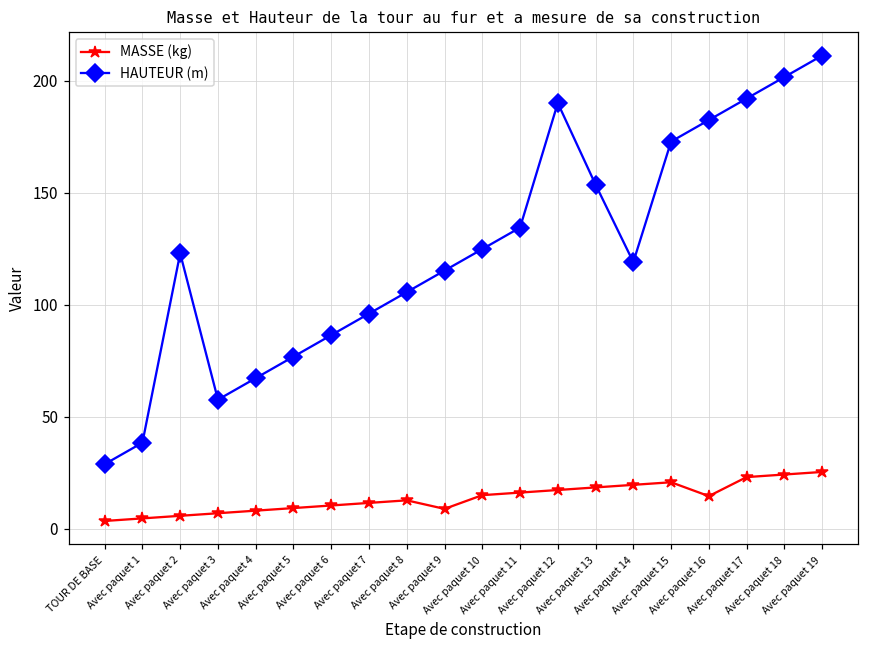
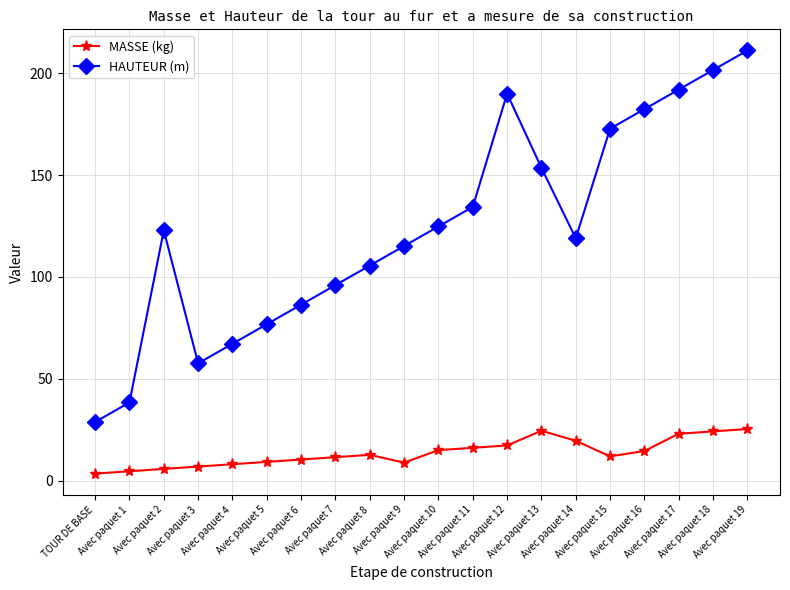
  {
    "MASSE (kg)": {
      "TOUR DE BASE": 3,
      "Avec paquet 1": 5,
      "Avec paquet 2": 6,
      "Avec paquet 3": 7,
      "Avec paquet 4": 8,
      "Avec paquet 5": 9,
      "Avec paquet 6": 10,
      "Avec paquet 7": 12,
      "Avec paquet 8": 13,
      "Avec paquet 9": 9,
      "Avec paquet 10": 15,
      "Avec paquet 11": 16,
      "Avec paquet 12": 17,
-     "Avec paquet 13": 18,
+     "Avec paquet 13": 24,
      "Avec paquet 14": 20,
-     "Avec paquet 15": 21,
+     "Avec paquet 15": 12,
      "Avec paquet 16": 15,
      "Avec paquet 17": 23,
      "Avec paquet 18": 24,
      "Avec paquet 19": 25
    },
    "HAUTEUR (m)": {
      "TOUR DE BASE": 29,
      "Avec paquet 1": 38,
      "Avec paquet 2": 123,
      "Avec paquet 3": 58,
      "Avec paquet 4": 67,
      "Avec paquet 5": 77,
      "Avec paquet 6": 86,
      "Avec paquet 7": 96,
      "Avec paquet 8": 106,
      "Avec paquet 9": 115,
      "Avec paquet 10": 125,
      "Avec paquet 11": 134,
      "Avec paquet 12": 190,
      "Avec paquet 13": 154,
      "Avec paquet 14": 119,
      "Avec paquet 15": 173,
      "Avec paquet 16": 182,
      "Avec paquet 17": 192,
      "Avec paquet 18": 202,
      "Avec paquet 19": 211
    }
  }
